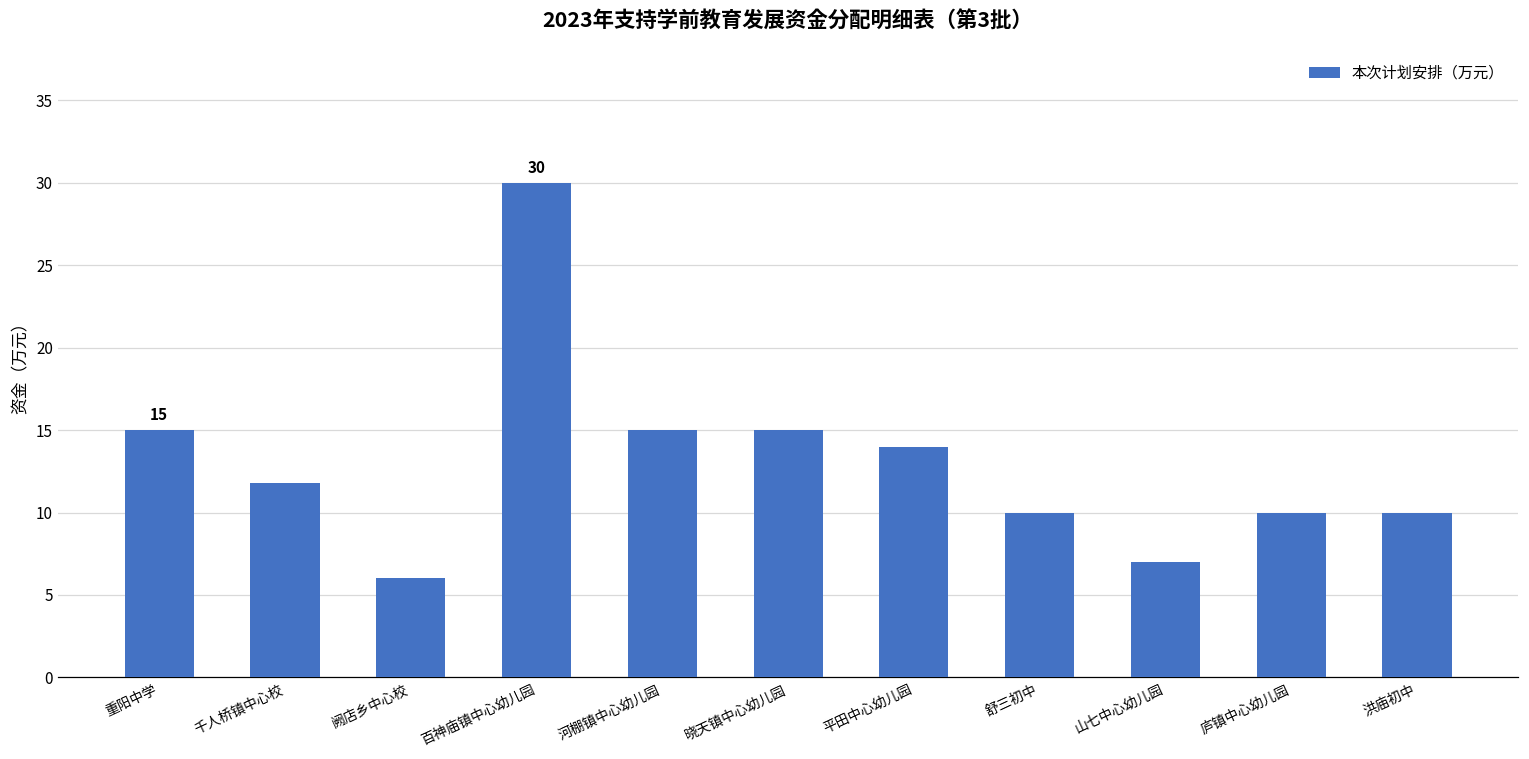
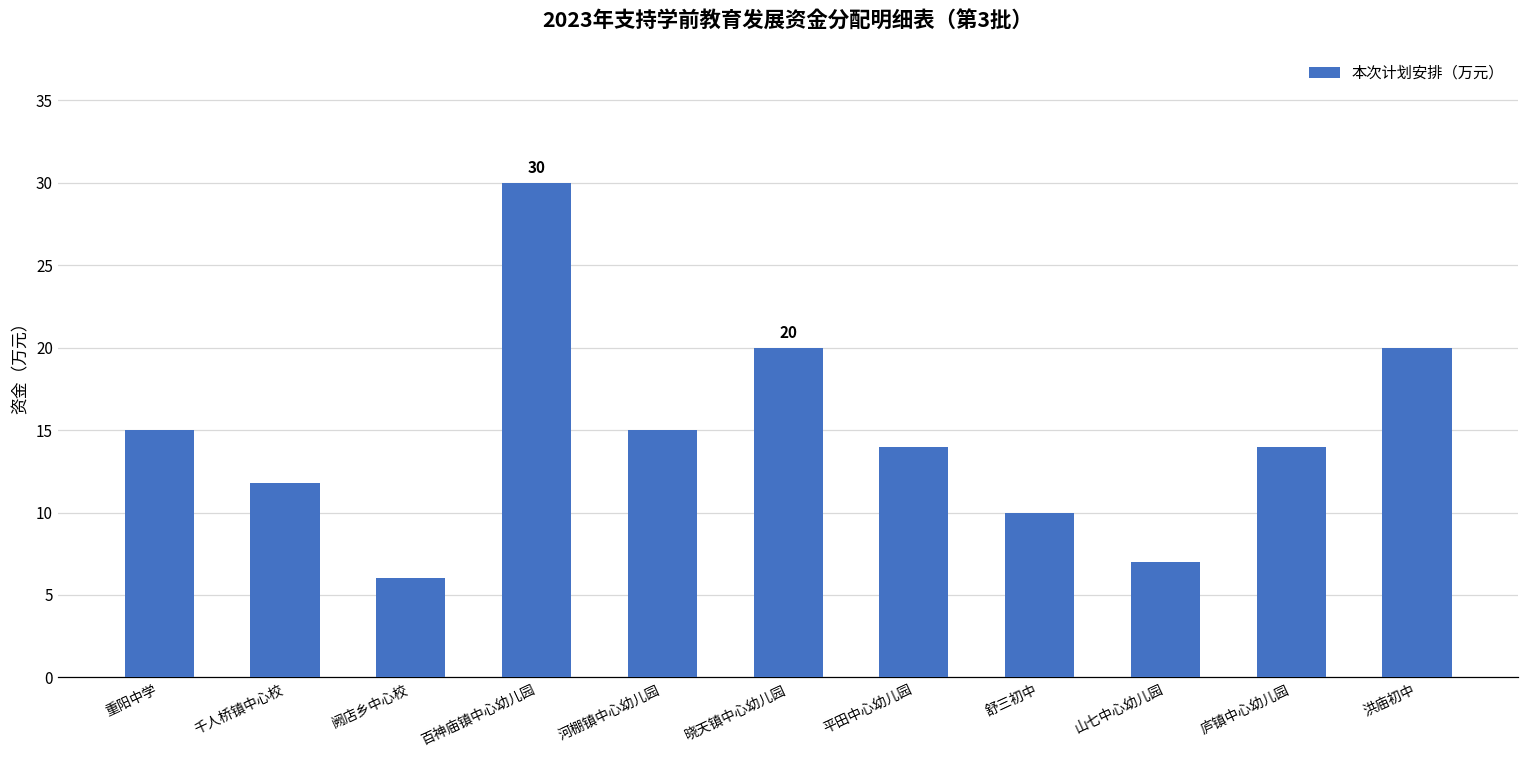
  {
    "百神庙镇中心幼儿园": 30,
-   "晓天镇中心幼儿园": 15,
-   "庐镇中心幼儿园": 10,
-   "洪庙初中": 10
+   "晓天镇中心幼儿园": 20,
+   "庐镇中心幼儿园": 14,
+   "洪庙初中": 20
  }
